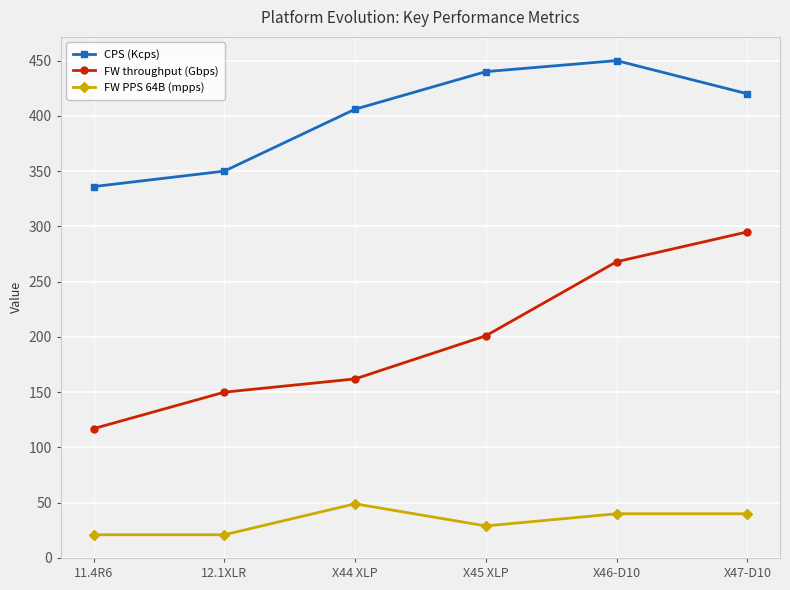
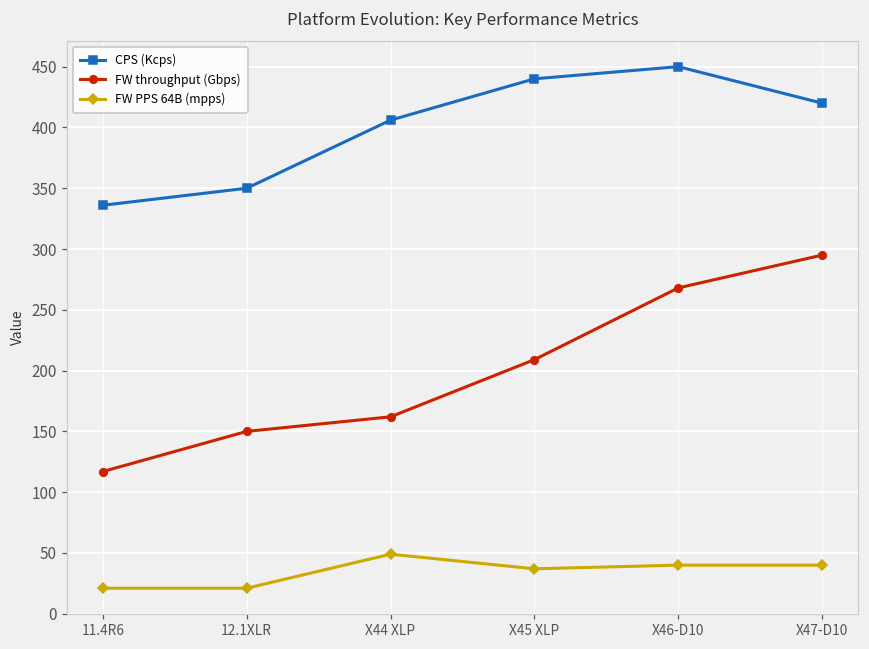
  {
    "CPS (Kcps)": {
      "11.4R6": 336,
      "12.1XLR": 350,
      "X44 XLP": 406,
      "X45 XLP": 440,
      "X46-D10": 450,
      "X47-D10": 420
    },
    "FW throughput (Gbps)": {
      "11.4R6": 117,
      "12.1XLR": 150,
      "X44 XLP": 162,
-     "X45 XLP": 201,
+     "X45 XLP": 209,
      "X46-D10": 268,
      "X47-D10": 295
    },
    "FW PPS 64B (mpps)": {
      "11.4R6": 21,
      "12.1XLR": 21,
      "X44 XLP": 49,
-     "X45 XLP": 29,
+     "X45 XLP": 37,
      "X46-D10": 40,
      "X47-D10": 40
    }
  }
